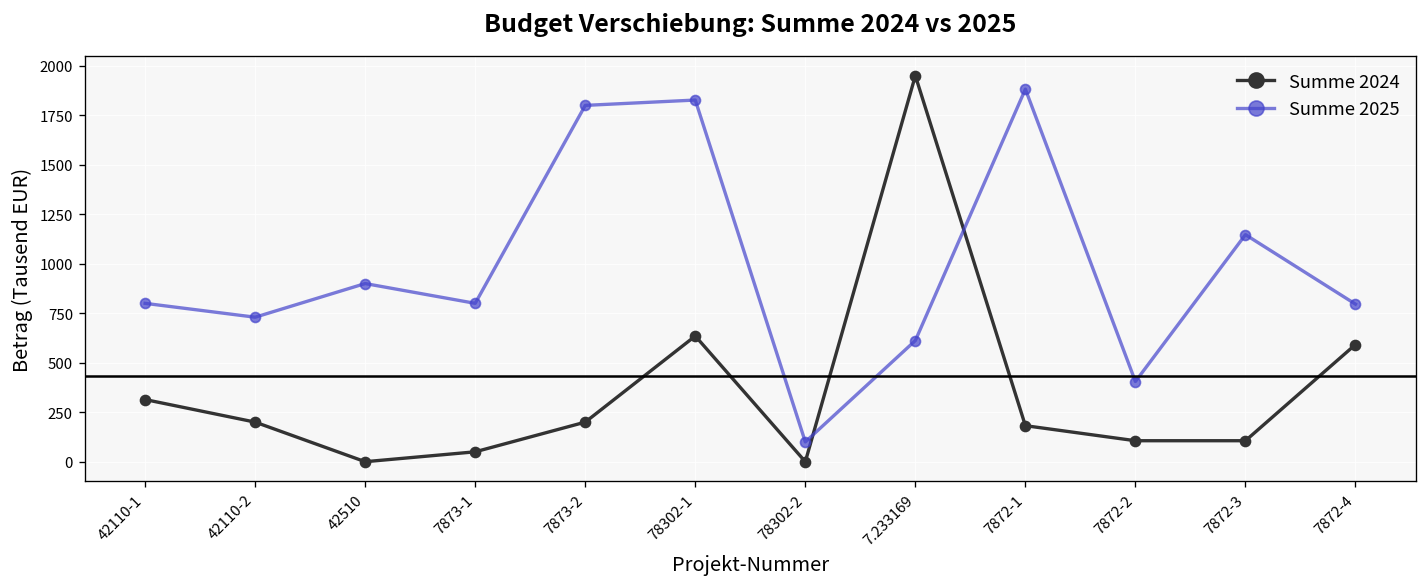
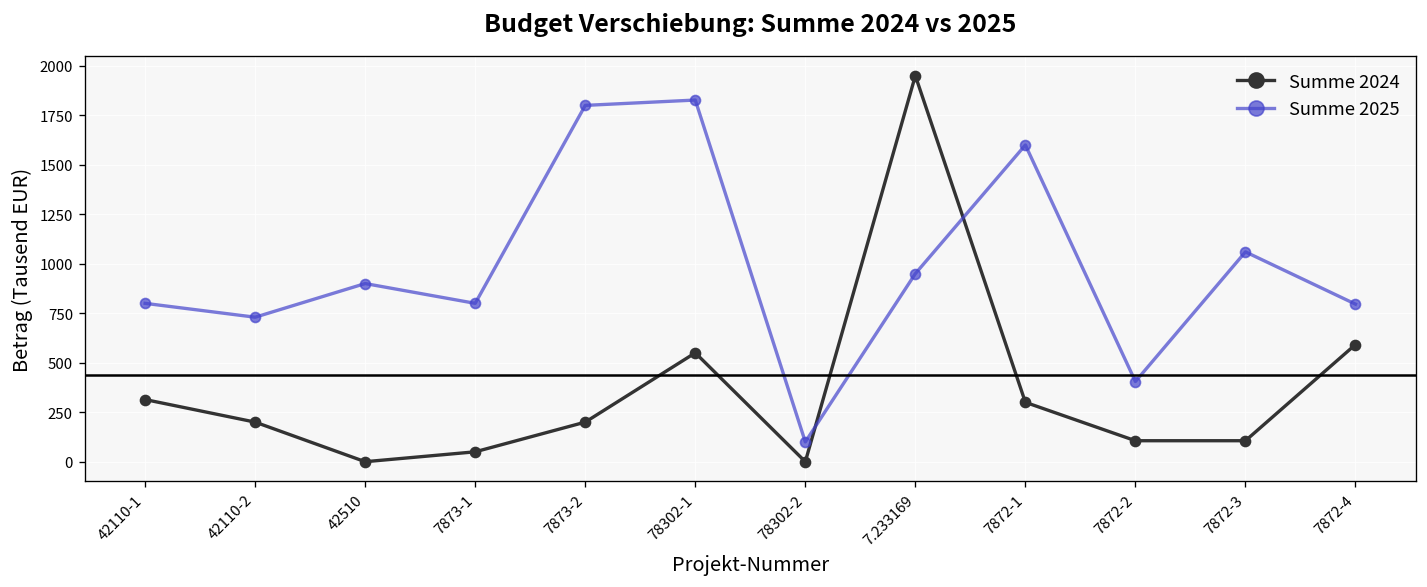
  {
    "Summe 2024": {
      "42110-1": 310,
      "42110-2": 200,
      "42510": 0,
      "7873-1": 50,
      "7873-2": 200,
-     "78302-1": 640,
+     "78302-1": 550,
      "78302-2": 0,
      "7.233169": 1950,
-     "7872-1": 180,
+     "7872-1": 300,
      "7872-2": 110,
      "7872-3": 110,
      "7872-4": 590
    },
    "Summe 2025": {
      "42110-1": 800,
      "42110-2": 730,
      "42510": 900,
      "7873-1": 800,
      "7873-2": 1800,
      "78302-1": 1830,
      "78302-2": 100,
-     "7.233169": 610,
-     "7872-1": 1880,
+     "7.233169": 950,
+     "7872-1": 1600,
      "7872-2": 410,
-     "7872-3": 1150,
+     "7872-3": 1060,
      "7872-4": 800
    }
  }
